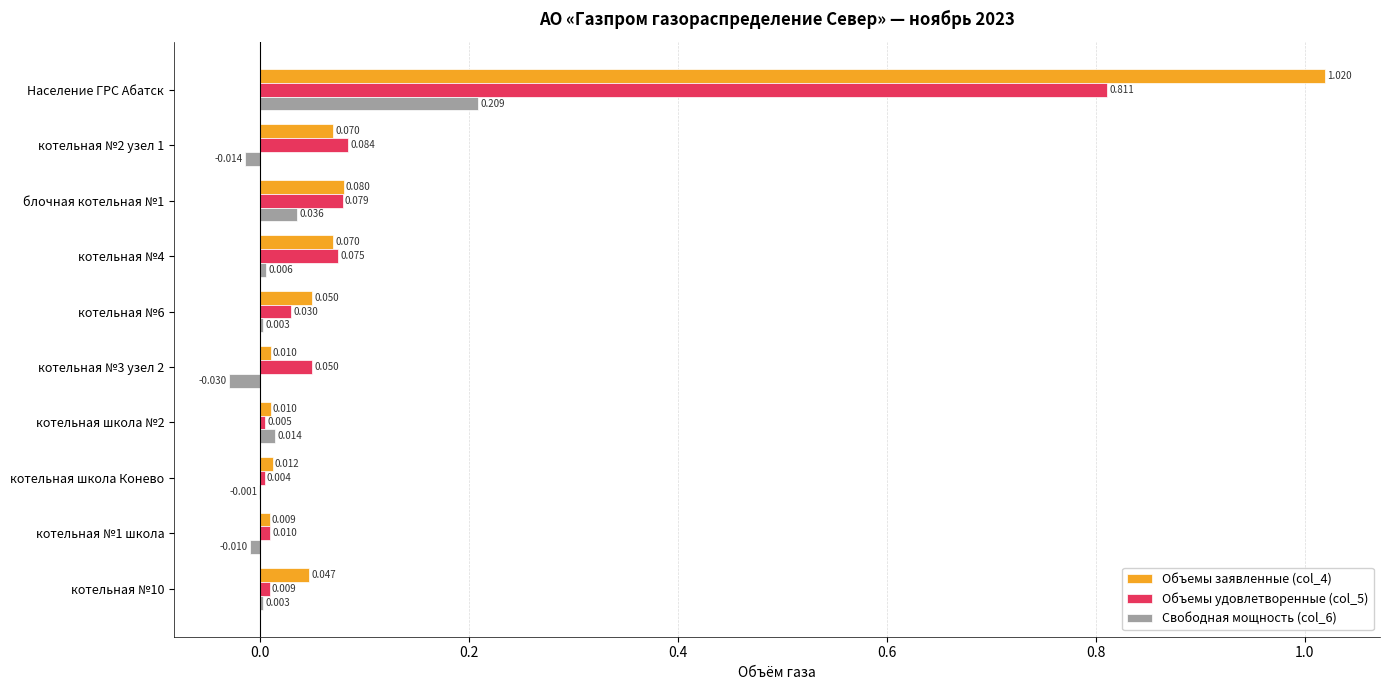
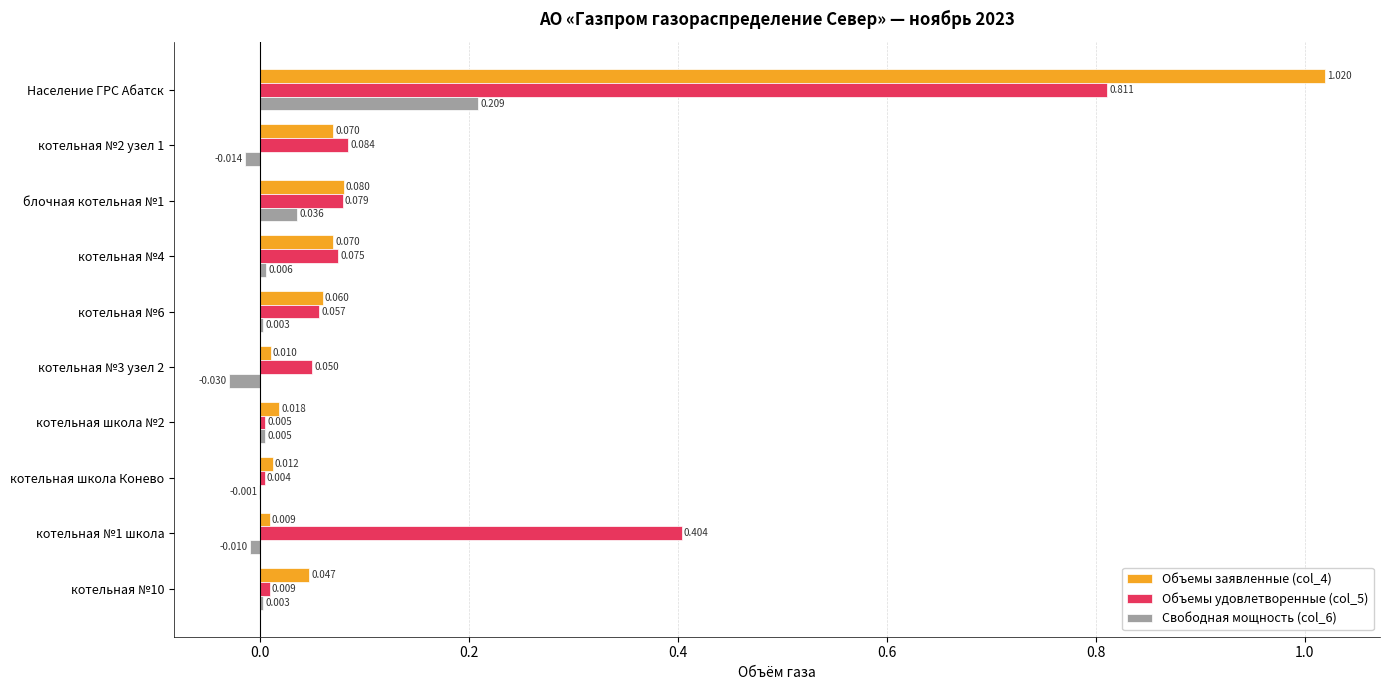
  {
    "Объемы заявленные (col_4)": {
      "Население ГРС Абатск": 1.020,
      "котельная №2 узел 1": 0.070,
      "блочная котельная №1": 0.080,
      "котельная №4": 0.070,
-     "котельная №6": 0.050,
+     "котельная №6": 0.060,
      "котельная №3 узел 2": 0.010,
-     "котельная школа №2": 0.010,
+     "котельная школа №2": 0.018,
      "котельная школа Конево": 0.012,
      "котельная №1 школа": 0.009,
      "котельная №10": 0.047
    },
    "Объемы удовлетворенные (col_5)": {
      "Население ГРС Абатск": 0.811,
      "котельная №2 узел 1": 0.084,
      "блочная котельная №1": 0.079,
      "котельная №4": 0.075,
-     "котельная №6": 0.030,
+     "котельная №6": 0.057,
      "котельная №3 узел 2": 0.050,
      "котельная школа №2": 0.005,
      "котельная школа Конево": 0.004,
-     "котельная №1 школа": 0.010,
+     "котельная №1 школа": 0.404,
      "котельная №10": 0.009
    },
    "Свободная мощность (col_6)": {
      "Население ГРС Абатск": 0.209,
      "котельная №2 узел 1": -0.014,
      "блочная котельная №1": 0.036,
      "котельная №4": 0.006,
      "котельная №6": 0.003,
      "котельная №3 узел 2": -0.030,
-     "котельная школа №2": 0.014,
+     "котельная школа №2": 0.005,
      "котельная школа Конево": -0.001,
      "котельная №1 школа": -0.010,
      "котельная №10": 0.003
    }
  }
